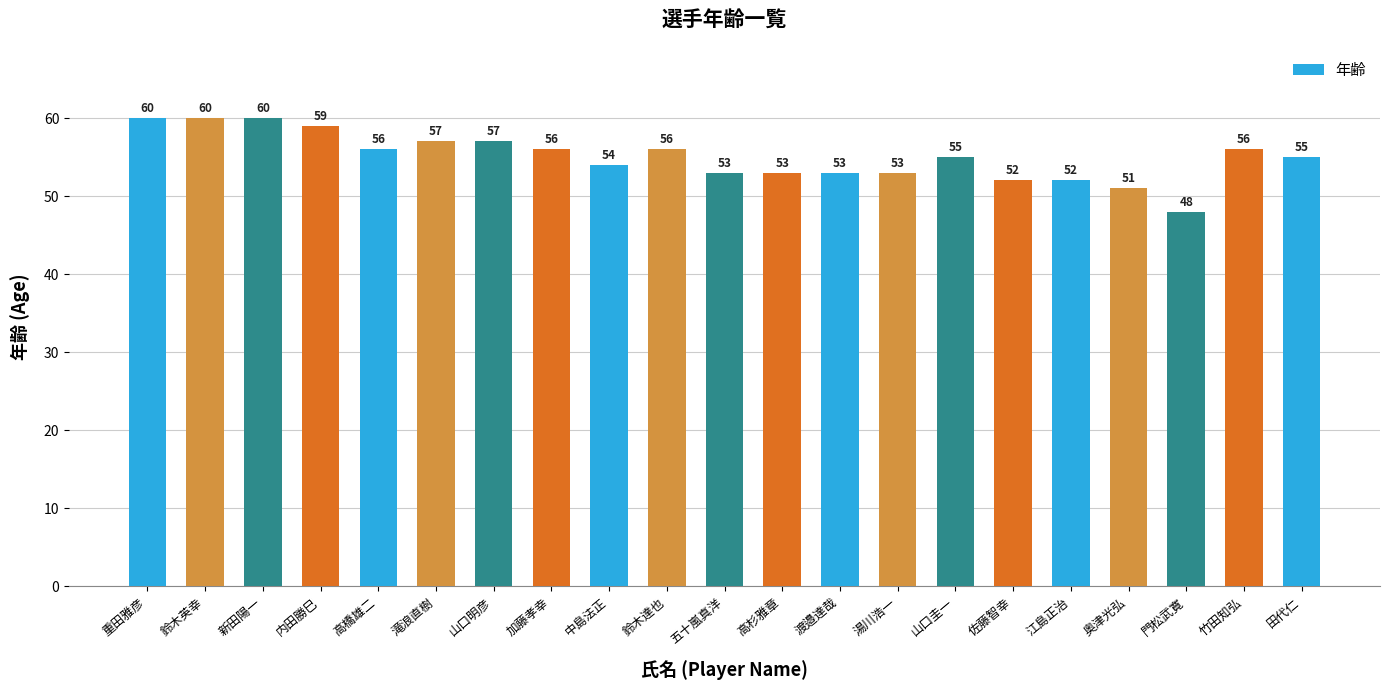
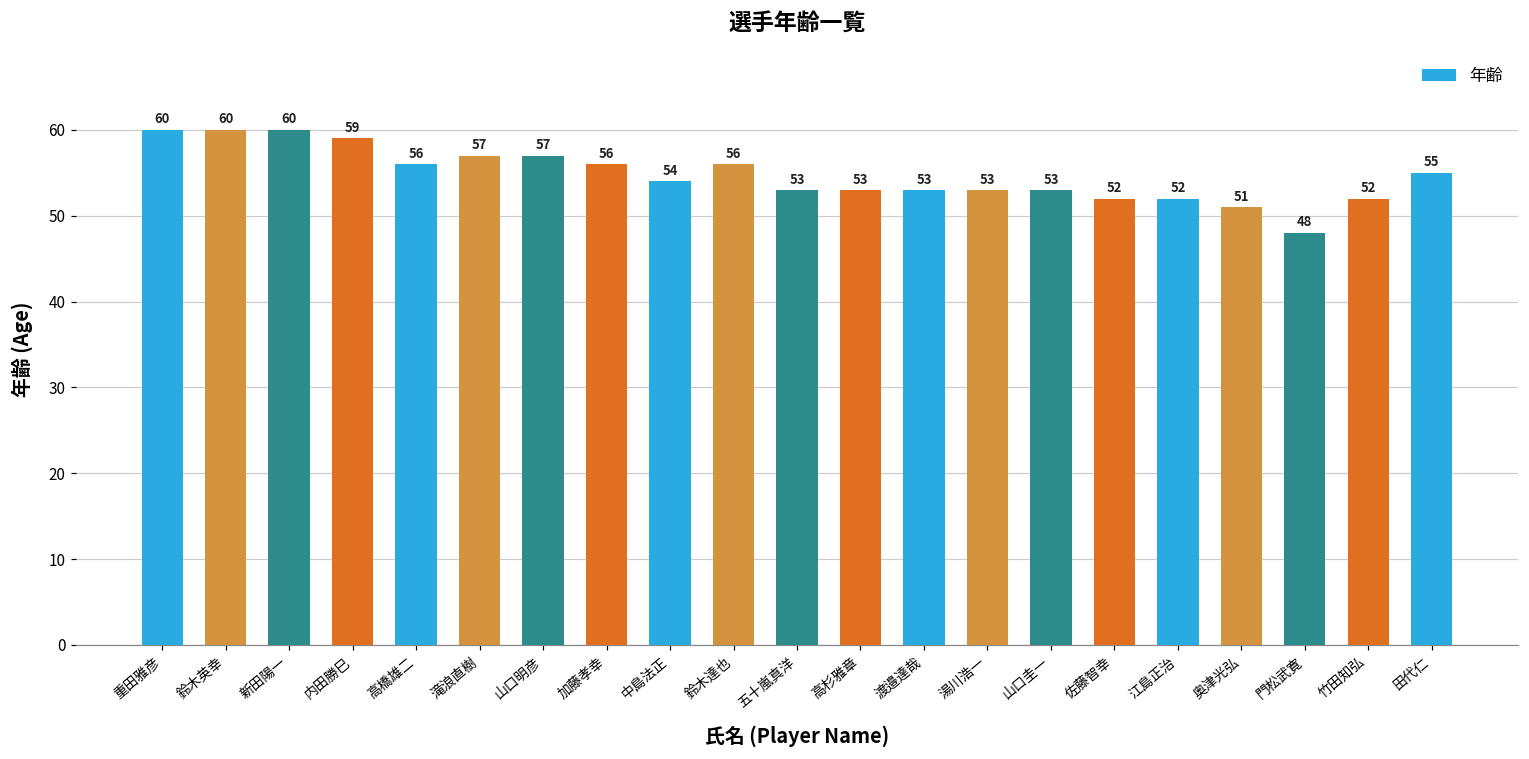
  {
    "重田雅彦": 60,
    "鈴木英幸": 60,
    "新田陽一": 60,
    "内田勝巳": 59,
    "高橋雄二": 56,
    "滝浪直樹": 57,
    "山口明彦": 57,
    "加藤孝幸": 56,
    "中島法正": 54,
    "鈴木達也": 56,
    "五十嵐真洋": 53,
    "高杉雅章": 53,
    "渡邉達哉": 53,
    "湯川浩一": 53,
-   "山口圭一": 55,
+   "山口圭一": 53,
    "佐藤智幸": 52,
    "江島正治": 52,
    "奥津光弘": 51,
    "門松武寛": 48,
-   "竹田知弘": 56,
+   "竹田知弘": 52,
    "田代仁": 55
  }
